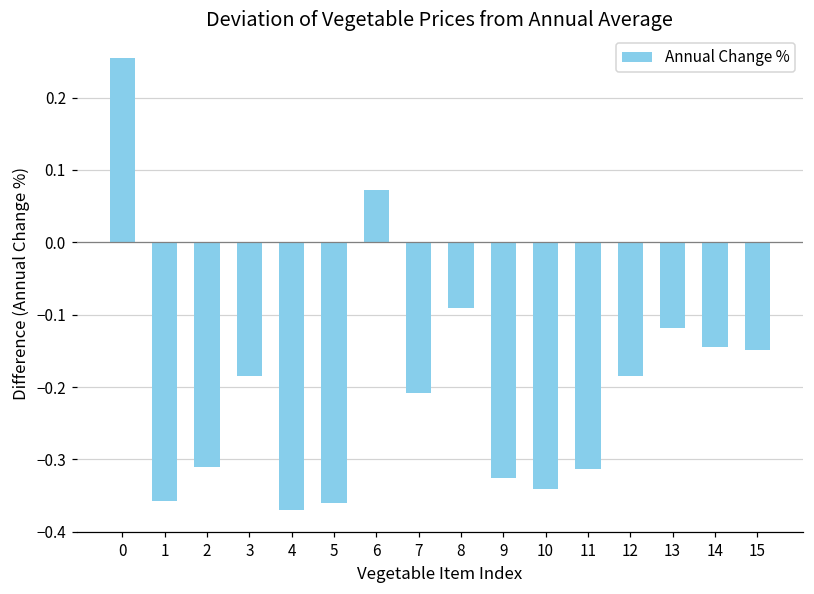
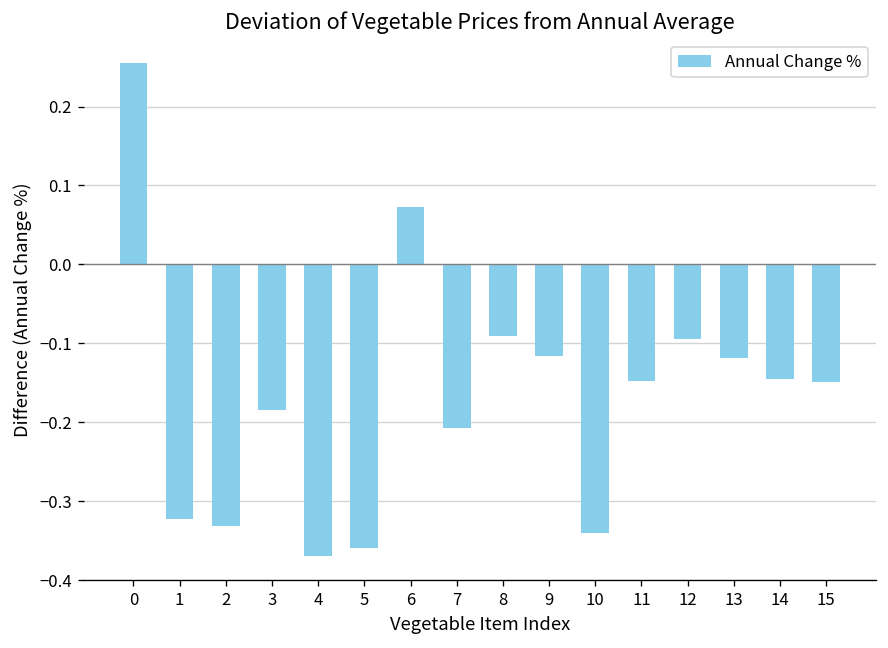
  {
    "0": 0.25,
-   "1": -0.36,
-   "2": -0.31,
+   "1": -0.32,
+   "2": -0.33,
    "3": -0.18,
    "4": -0.37,
    "5": -0.36,
    "6": 0.07,
    "7": -0.21,
    "8": -0.09,
-   "9": -0.33,
+   "9": -0.12,
    "10": -0.34,
-   "11": -0.31,
-   "12": -0.18,
+   "11": -0.15,
+   "12": -0.09,
    "13": -0.12,
    "14": -0.14,
    "15": -0.15
  }
